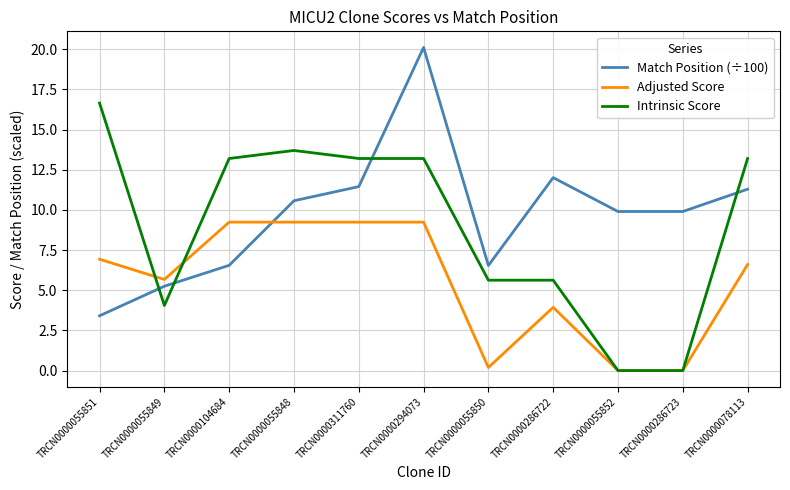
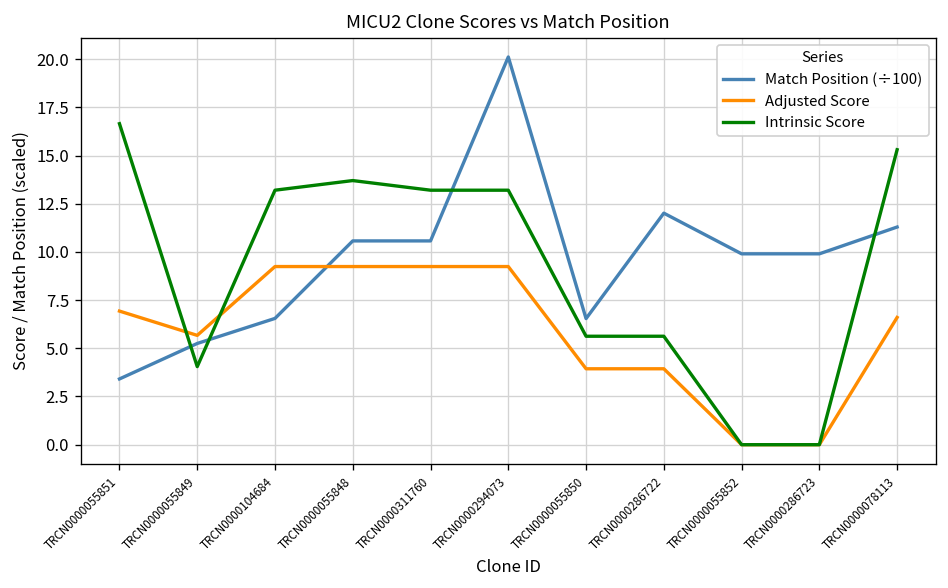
  {
    "Match Position (÷100)": {
      "TRCN0000055851": 3.4,
      "TRCN0000055849": 5.3,
      "TRCN0000104684": 6.6,
      "TRCN0000055848": 10.6,
-     "TRCN0000311760": 11.5,
+     "TRCN0000311760": 10.6,
      "TRCN0000294073": 20.1,
      "TRCN0000055850": 6.5,
      "TRCN0000286722": 12.0,
      "TRCN0000055852": 9.9,
      "TRCN0000286723": 9.9,
      "TRCN0000078113": 11.3
    },
    "Adjusted Score": {
      "TRCN0000055851": 6.9,
      "TRCN0000055849": 5.7,
      "TRCN0000104684": 9.2,
      "TRCN0000055848": 9.2,
      "TRCN0000311760": 9.2,
      "TRCN0000294073": 9.2,
-     "TRCN0000055850": 0.2,
+     "TRCN0000055850": 3.9,
      "TRCN0000286722": 3.9,
      "TRCN0000078113": 6.6
    },
    "Intrinsic Score": {
      "TRCN0000055851": 16.7,
      "TRCN0000055849": 4.1,
      "TRCN0000104684": 13.2,
      "TRCN0000055848": 13.7,
      "TRCN0000311760": 13.2,
      "TRCN0000294073": 13.2,
      "TRCN0000055850": 5.6,
      "TRCN0000286722": 5.6,
-     "TRCN0000078113": 13.2
+     "TRCN0000078113": 15.3
    }
  }
